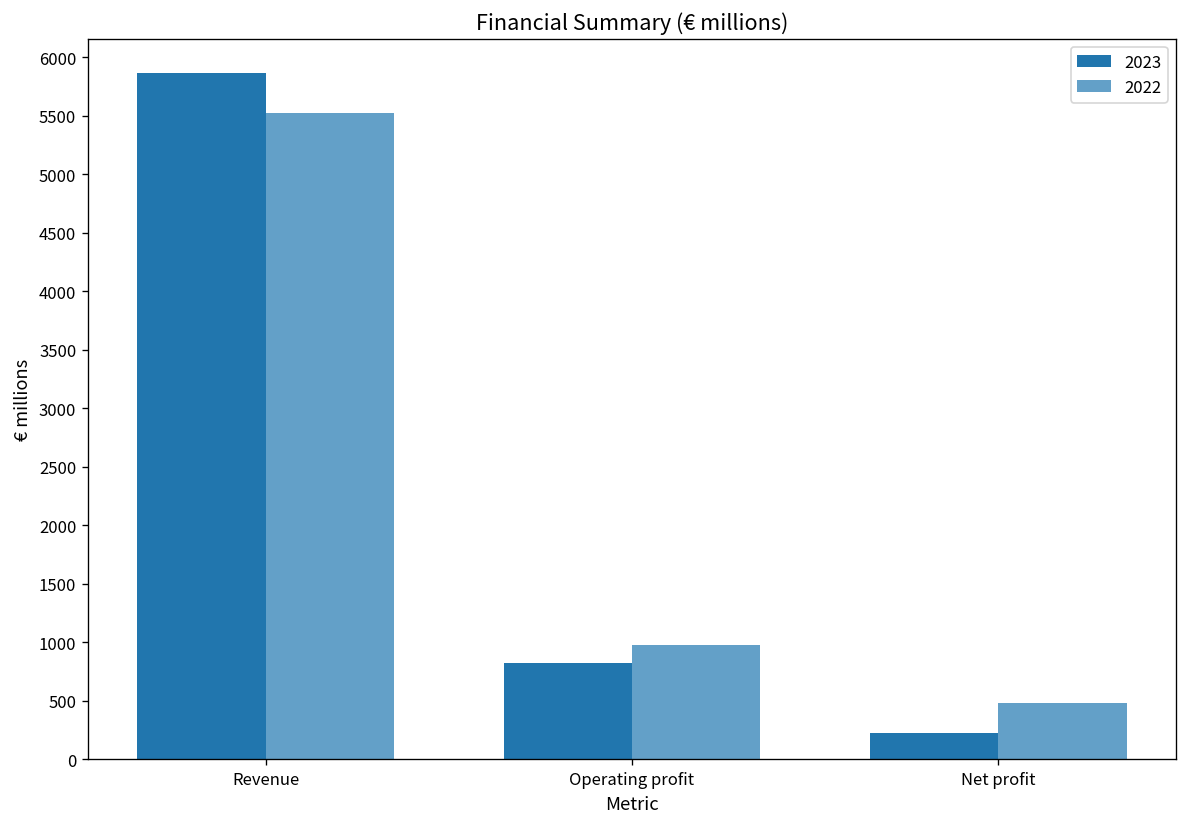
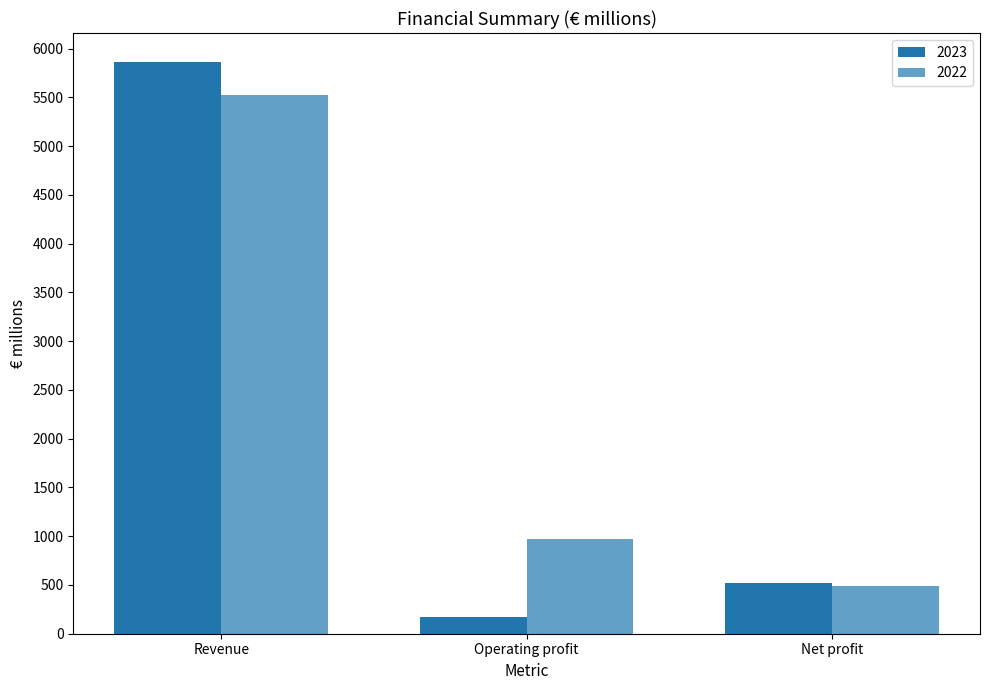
  {
    "2023": {
      "Revenue": 5900,
-     "Operating profit": 800,
-     "Net profit": 200
+     "Operating profit": 200,
+     "Net profit": 500
    },
    "2022": {
      "Revenue": 5500,
      "Operating profit": 1000,
      "Net profit": 500
    }
  }
